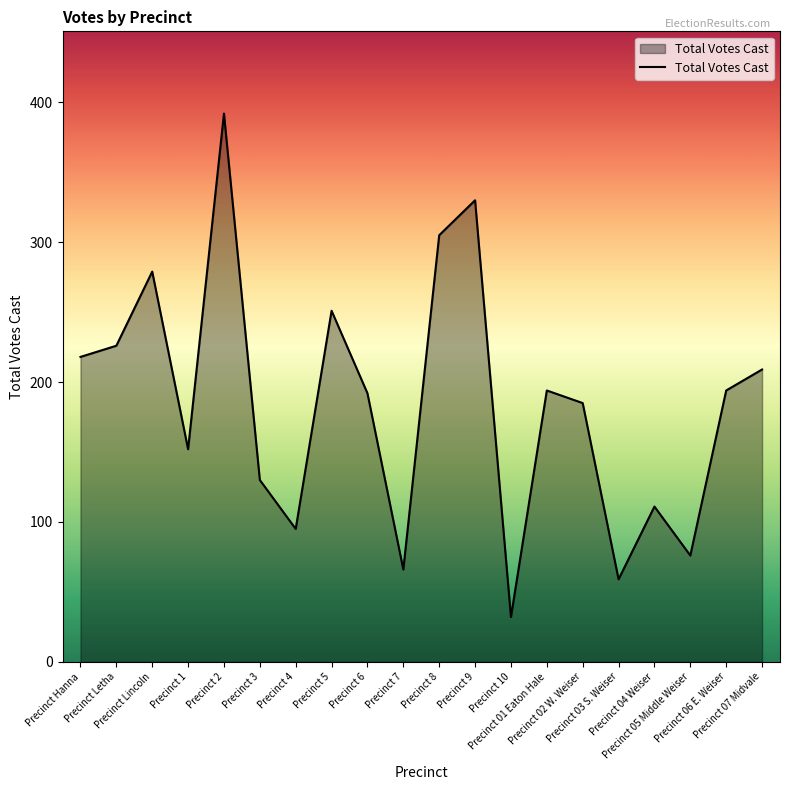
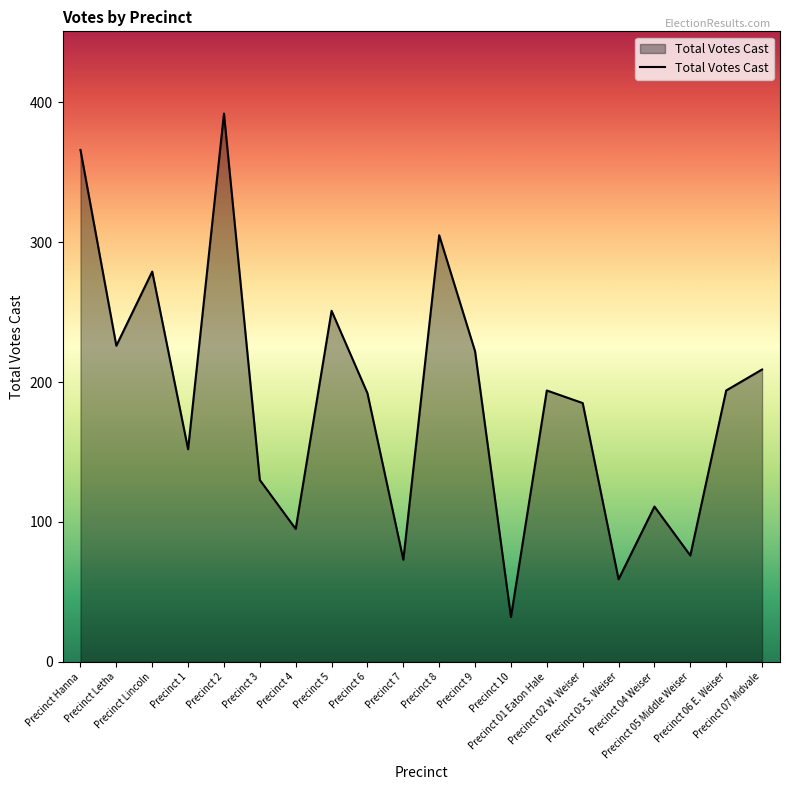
  {
-   "Precinct Hanna": 218,
+   "Precinct Hanna": 366,
    "Precinct Letha": 226,
    "Precinct Lincoln": 279,
    "Precinct 1": 152,
    "Precinct 2": 392,
    "Precinct 3": 130,
    "Precinct 4": 95,
    "Precinct 5": 251,
    "Precinct 6": 192,
-   "Precinct 7": 66,
+   "Precinct 7": 73,
    "Precinct 8": 305,
-   "Precinct 9": 330,
+   "Precinct 9": 222,
    "Precinct 10": 32,
    "Precinct 01 Eaton Hale": 194,
    "Precinct 02 W. Weiser": 185,
    "Precinct 03 S. Weiser": 59,
    "Precinct 04 Weiser": 111,
    "Precinct 05 Middle Weiser": 76,
    "Precinct 06 E. Weiser": 194,
    "Precinct 07 Midvale": 209
  }
